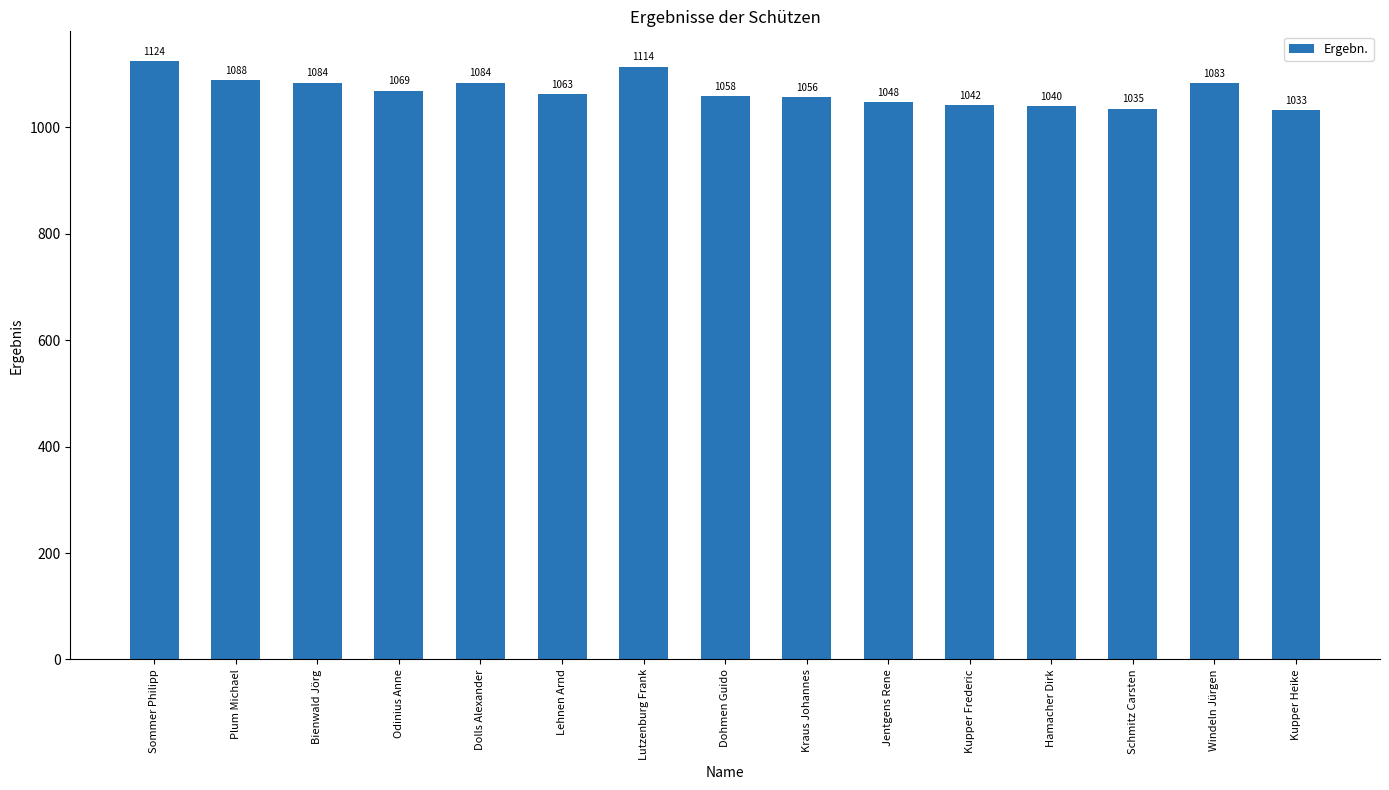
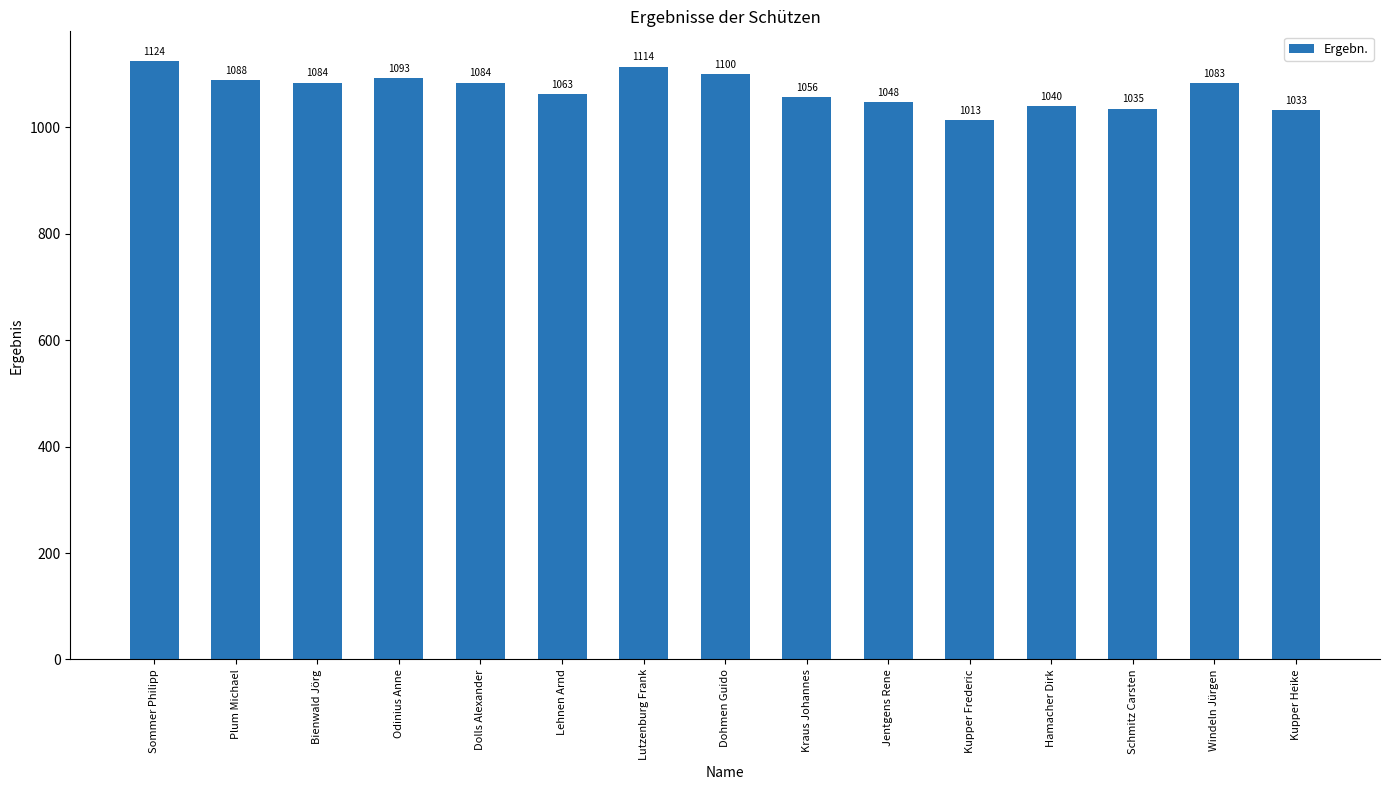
  {
    "Sommer Philipp": 1124,
    "Plum Michael": 1088,
    "Bienwald Jörg": 1084,
-   "Odinius Anne": 1069,
+   "Odinius Anne": 1093,
    "Dolls Alexander": 1084,
    "Lehnen Arnd": 1063,
    "Lutzenburg Frank": 1114,
-   "Dohmen Guido": 1058,
+   "Dohmen Guido": 1100,
    "Kraus Johannes": 1056,
    "Jentgens Rene": 1048,
-   "Kupper Frederic": 1042,
+   "Kupper Frederic": 1013,
    "Hamacher Dirk": 1040,
    "Schmitz Carsten": 1035,
    "Windeln Jürgen": 1083,
    "Kupper Heike": 1033
  }
